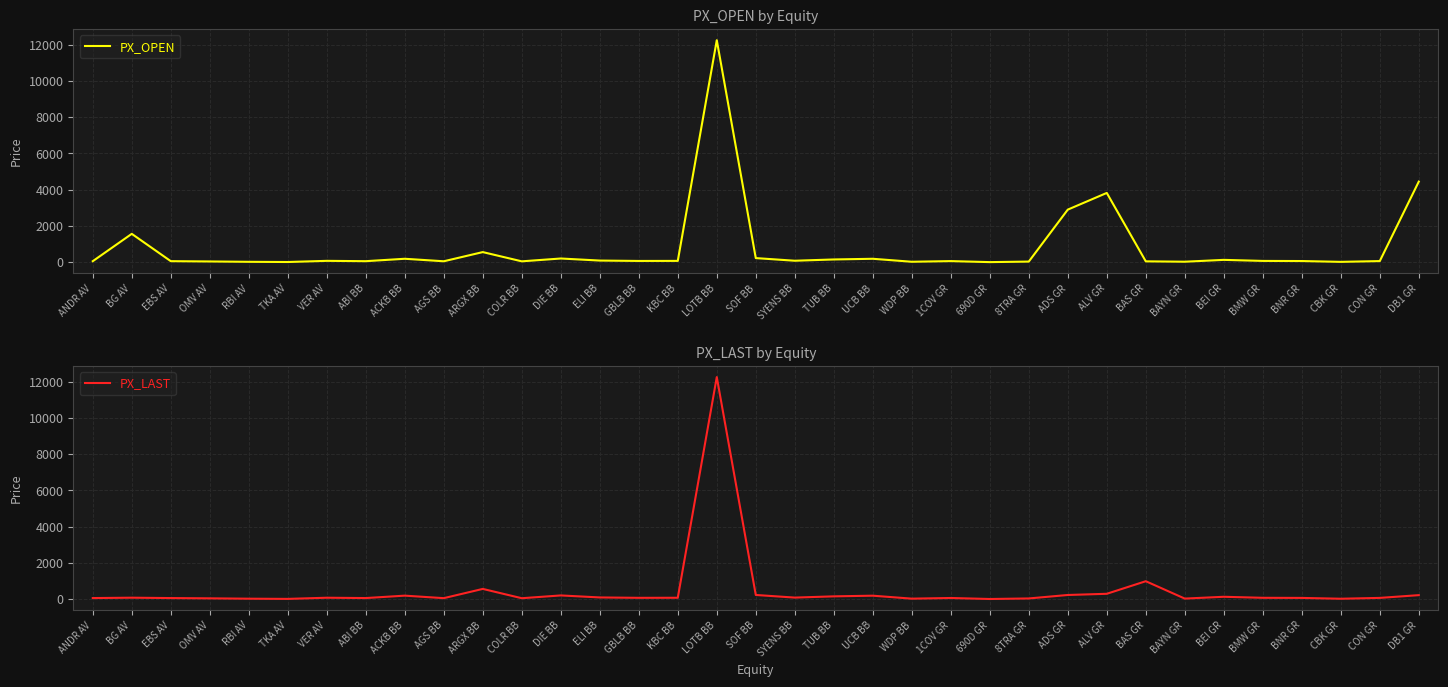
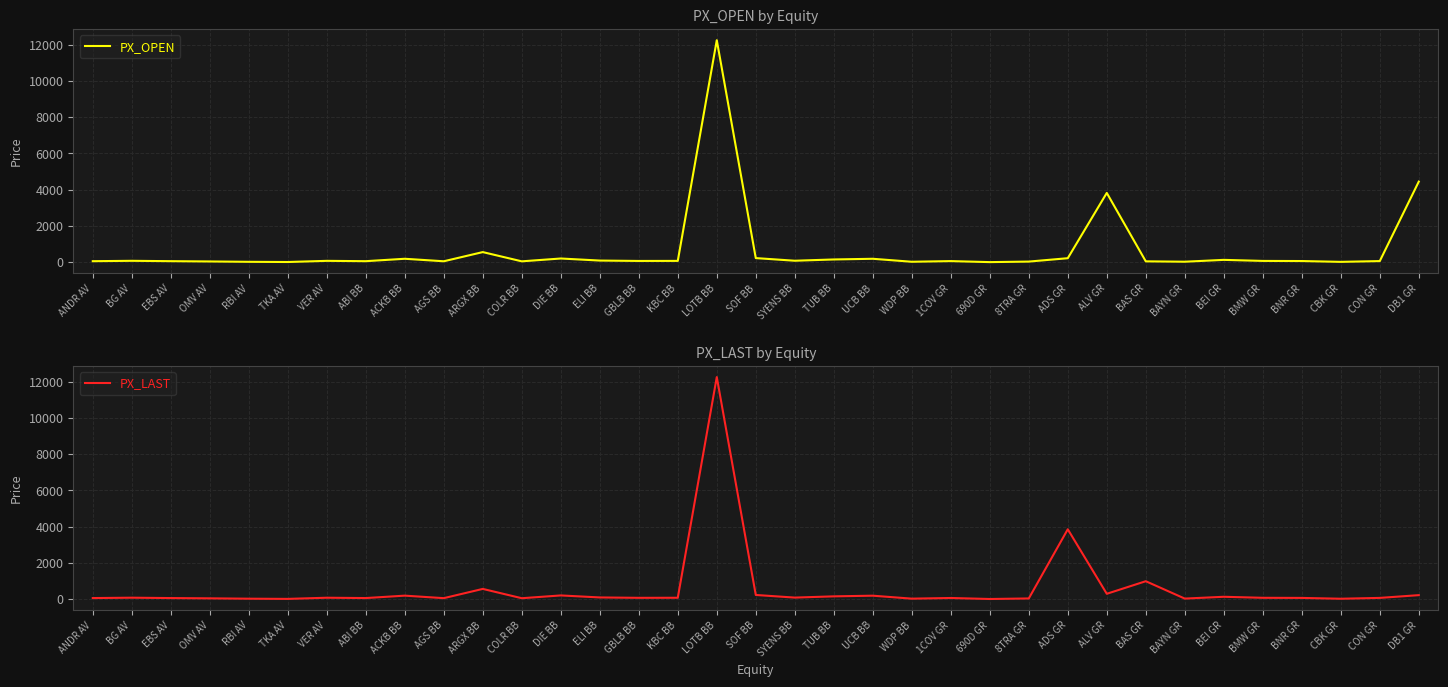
  {
    "PX_OPEN by Equity": {
      "ANDR AV": 100,
-     "BG AV": 1600,
+     "BG AV": 100,
      "EBS AV": 100,
      "OMV AV": 0,
      "RBI AV": 0,
      "TKA AV": 0,
      "VER AV": 100,
      "ABI BB": 100,
      "ACKB BB": 200,
      "AGS BB": 0,
      "ARGX BB": 600,
      "COLR BB": 0,
      "DIE BB": 200,
      "ELI BB": 100,
      "GBLB BB": 100,
      "KBC BB": 100,
      "LOTB BB": 12200,
      "SOF BB": 200,
      "SYENS BB": 100,
      "TUB BB": 100,
      "UCB BB": 200,
      "WDP BB": 0,
      "1COV GR": 100,
      "690D GR": 0,
      "8TRA GR": 0,
-     "ADS GR": 2900,
+     "ADS GR": 200,
      "ALV GR": 3800,
      "BAS GR": 0,
      "BAYN GR": 0,
      "BEI GR": 100,
      "BMW GR": 100,
      "BNR GR": 100,
      "CBK GR": 0,
      "CON GR": 100,
      "DB1 GR": 4400
    },
    "PX_LAST by Equity": {
      "ANDR AV": 100,
      "BG AV": 100,
      "EBS AV": 100,
      "OMV AV": 0,
      "RBI AV": 0,
      "TKA AV": 0,
      "VER AV": 100,
      "ABI BB": 100,
      "ACKB BB": 200,
      "AGS BB": 0,
      "ARGX BB": 600,
      "COLR BB": 0,
      "DIE BB": 200,
      "ELI BB": 100,
      "GBLB BB": 100,
      "KBC BB": 100,
      "LOTB BB": 12300,
      "SOF BB": 200,
      "SYENS BB": 100,
      "TUB BB": 100,
      "UCB BB": 200,
      "WDP BB": 0,
      "1COV GR": 100,
      "690D GR": 0,
      "8TRA GR": 0,
-     "ADS GR": 200,
+     "ADS GR": 3900,
      "ALV GR": 300,
      "BAS GR": 1000,
      "BAYN GR": 0,
      "BEI GR": 100,
      "BMW GR": 100,
      "BNR GR": 100,
      "CBK GR": 0,
      "CON GR": 100,
      "DB1 GR": 200
    }
  }
